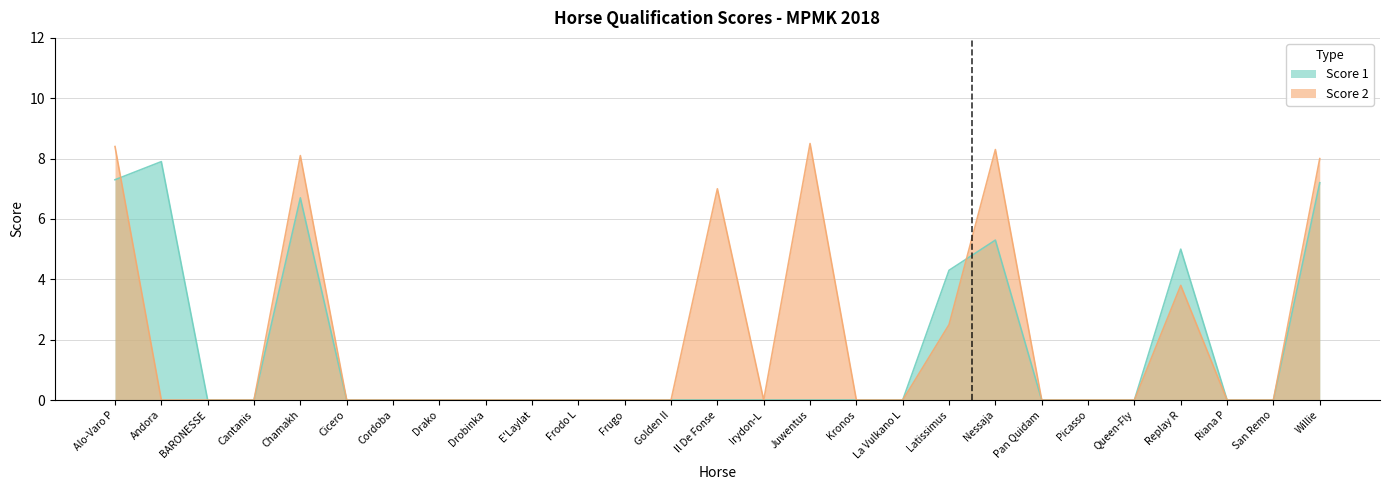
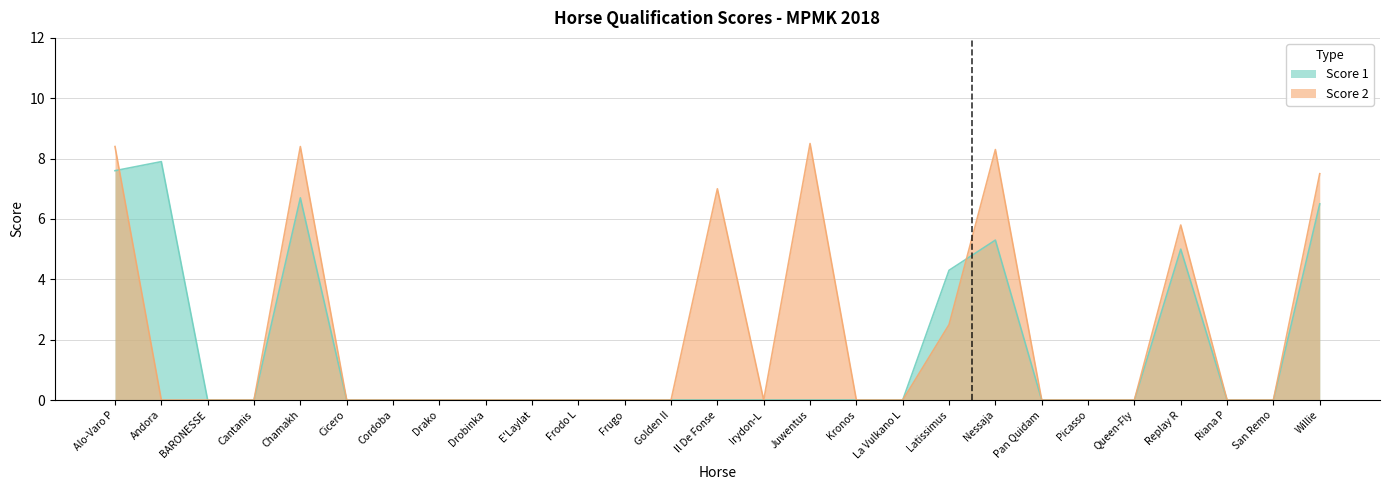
  {
    "Score 1": {
-     "Alo-Varo P": 7.3,
+     "Alo-Varo P": 7.6,
      "Andora": 7.9,
      "Chamakh": 6.7,
      "Il De Fonse": 0.0,
      "Juwentus": 0.0,
      "Latissimus": 4.3,
      "Nessaja": 5.3,
      "Replay R": 5.0,
-     "Willie": 7.2
+     "Willie": 6.5
    },
    "Score 2": {
      "Alo-Varo P": 8.4,
      "Andora": 0.0,
-     "Chamakh": 8.1,
+     "Chamakh": 8.4,
      "Il De Fonse": 7.0,
      "Juwentus": 8.5,
      "Latissimus": 2.5,
      "Nessaja": 8.3,
-     "Replay R": 3.8,
-     "Willie": 8.0
+     "Replay R": 5.8,
+     "Willie": 7.5
    }
  }
